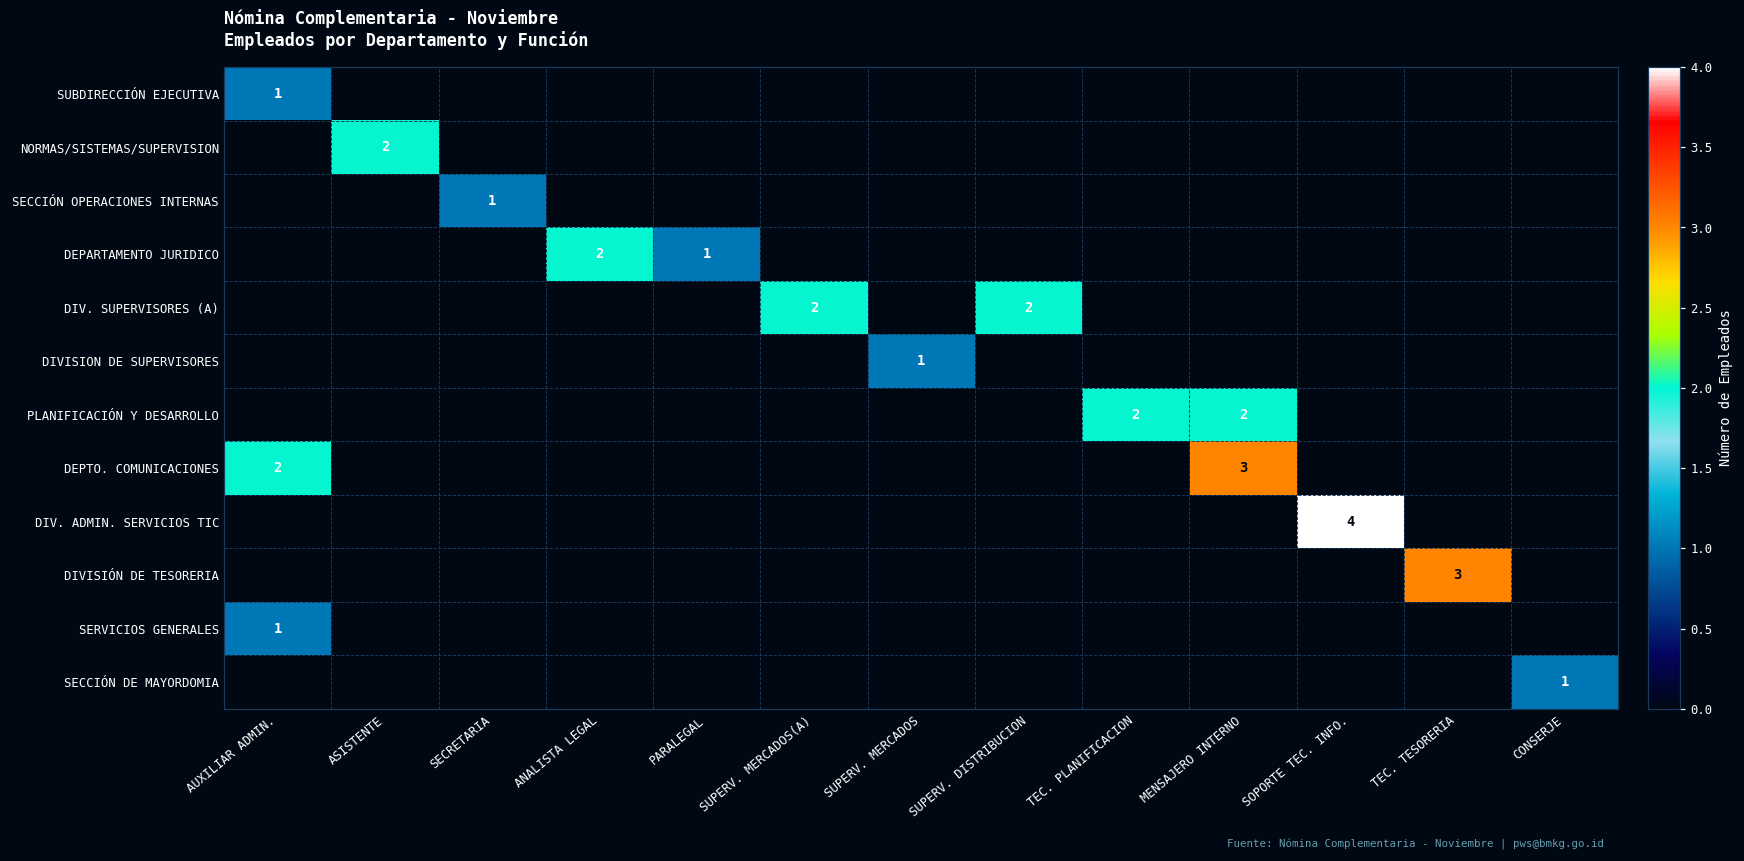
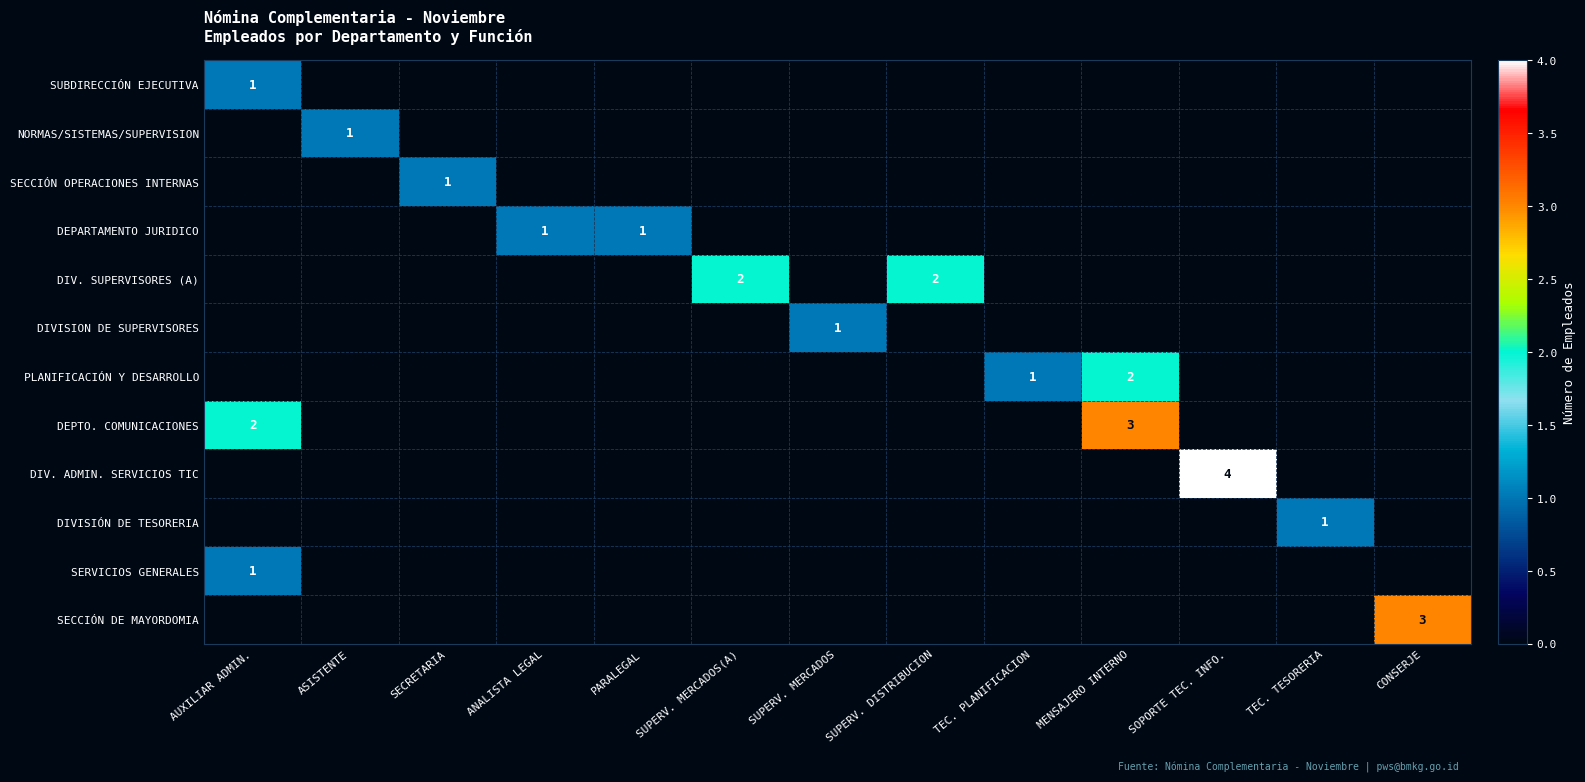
  {
    "SUBDIRECCIÓN EJECUTIVA": {
      "AUXILIAR ADMIN.": 1
    },
    "NORMAS/SISTEMAS/SUPERVISION": {
-     "ASISTENTE": 2
+     "ASISTENTE": 1
    },
    "SECCIÓN OPERACIONES INTERNAS": {
      "SECRETARIA": 1
    },
    "DEPARTAMENTO JURIDICO": {
-     "ANALISTA LEGAL": 2,
+     "ANALISTA LEGAL": 1,
      "PARALEGAL": 1
    },
    "DIV. SUPERVISORES (A)": {
      "SUPERV. MERCADOS(A)": 2,
      "SUPERV. DISTRIBUCION": 2
    },
    "DIVISION DE SUPERVISORES": {
      "SUPERV. MERCADOS": 1
    },
    "PLANIFICACIÓN Y DESARROLLO": {
-     "TEC. PLANIFICACION": 2,
+     "TEC. PLANIFICACION": 1,
      "MENSAJERO INTERNO": 2
    },
    "DEPTO. COMUNICACIONES": {
      "AUXILIAR ADMIN.": 2,
      "MENSAJERO INTERNO": 3
    },
    "DIV. ADMIN. SERVICIOS TIC": {
      "SOPORTE TEC. INFO.": 4
    },
    "DIVISIÓN DE TESORERIA": {
-     "TEC. TESORERIA": 3
+     "TEC. TESORERIA": 1
    },
    "SERVICIOS GENERALES": {
      "AUXILIAR ADMIN.": 1
    },
    "SECCIÓN DE MAYORDOMIA": {
-     "CONSERJE": 1
+     "CONSERJE": 3
    }
  }
